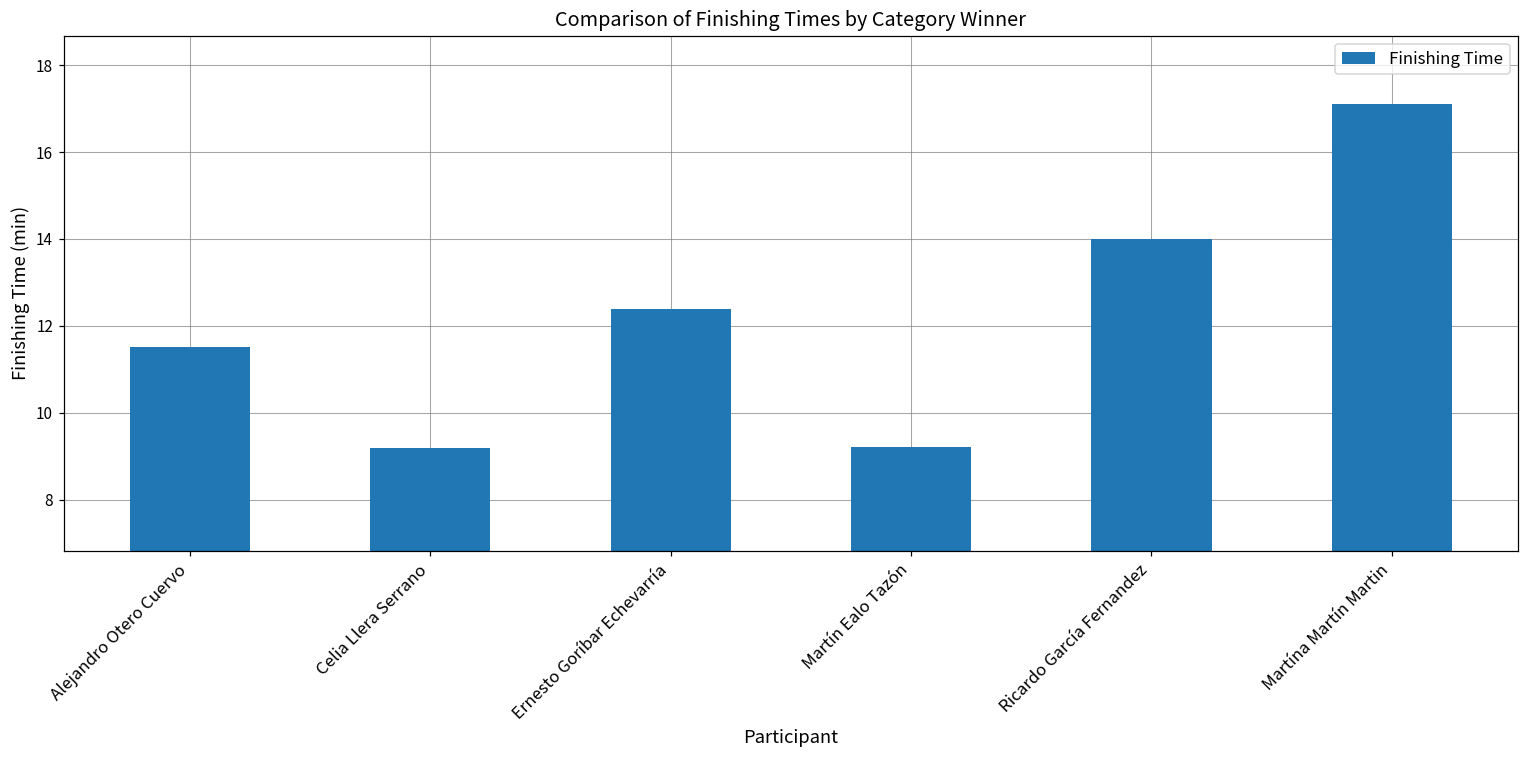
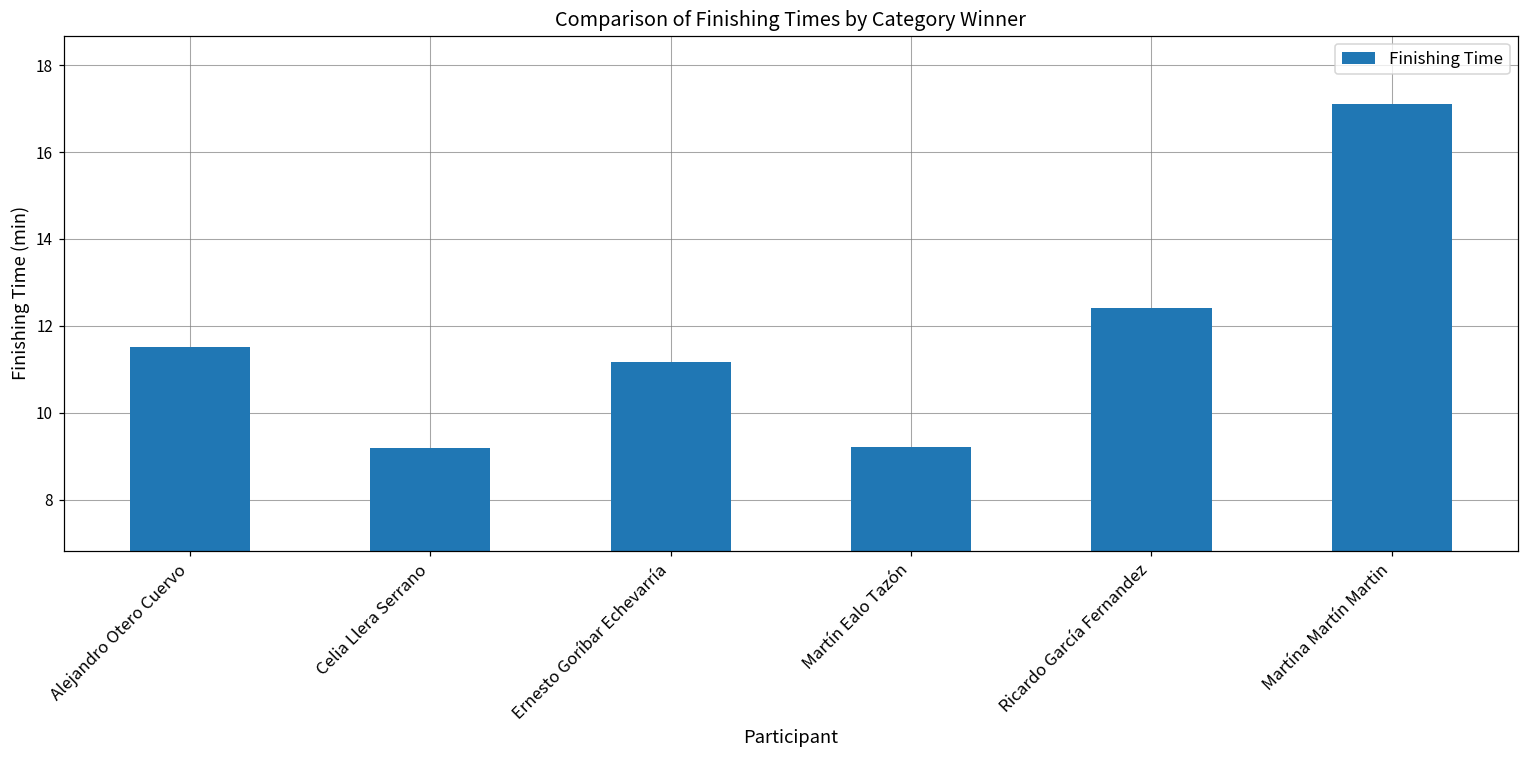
  {
    "Alejandro Otero Cuervo": 11.5,
    "Celia Llera Serrano": 9.2,
-   "Ernesto Goríbar Echevarría": 12.4,
+   "Ernesto Goríbar Echevarría": 11.2,
    "Martín Ealo Tazón": 9.2,
-   "Ricardo García Fernandez": 14.0,
+   "Ricardo García Fernandez": 12.4,
    "Martína Martín Martin": 17.1
  }
